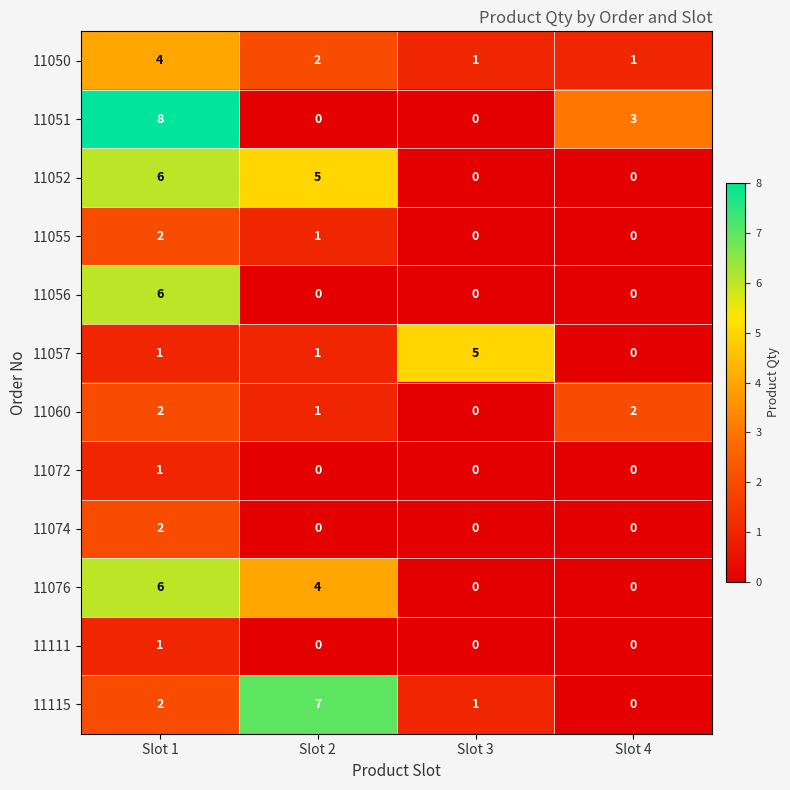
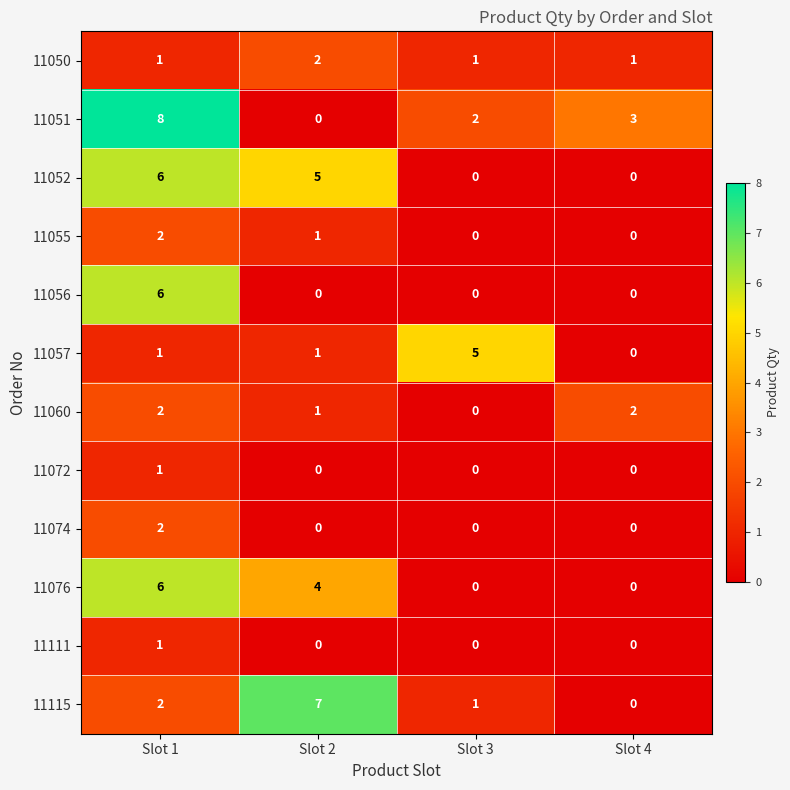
  {
    "11050": {
-     "Slot 1": 4,
+     "Slot 1": 1,
      "Slot 2": 2,
      "Slot 3": 1,
      "Slot 4": 1
    },
    "11051": {
      "Slot 1": 8,
      "Slot 2": 0,
-     "Slot 3": 0,
+     "Slot 3": 2,
      "Slot 4": 3
    },
    "11052": {
      "Slot 1": 6,
      "Slot 2": 5,
      "Slot 3": 0,
      "Slot 4": 0
    },
    "11055": {
      "Slot 1": 2,
      "Slot 2": 1,
      "Slot 3": 0,
      "Slot 4": 0
    },
    "11056": {
      "Slot 1": 6,
      "Slot 2": 0,
      "Slot 3": 0,
      "Slot 4": 0
    },
    "11057": {
      "Slot 1": 1,
      "Slot 2": 1,
      "Slot 3": 5,
      "Slot 4": 0
    },
    "11060": {
      "Slot 1": 2,
      "Slot 2": 1,
      "Slot 3": 0,
      "Slot 4": 2
    },
    "11072": {
      "Slot 1": 1,
      "Slot 2": 0,
      "Slot 3": 0,
      "Slot 4": 0
    },
    "11074": {
      "Slot 1": 2,
      "Slot 2": 0,
      "Slot 3": 0,
      "Slot 4": 0
    },
    "11076": {
      "Slot 1": 6,
      "Slot 2": 4,
      "Slot 3": 0,
      "Slot 4": 0
    },
    "11111": {
      "Slot 1": 1,
      "Slot 2": 0,
      "Slot 3": 0,
      "Slot 4": 0
    },
    "11115": {
      "Slot 1": 2,
      "Slot 2": 7,
      "Slot 3": 1,
      "Slot 4": 0
    }
  }
